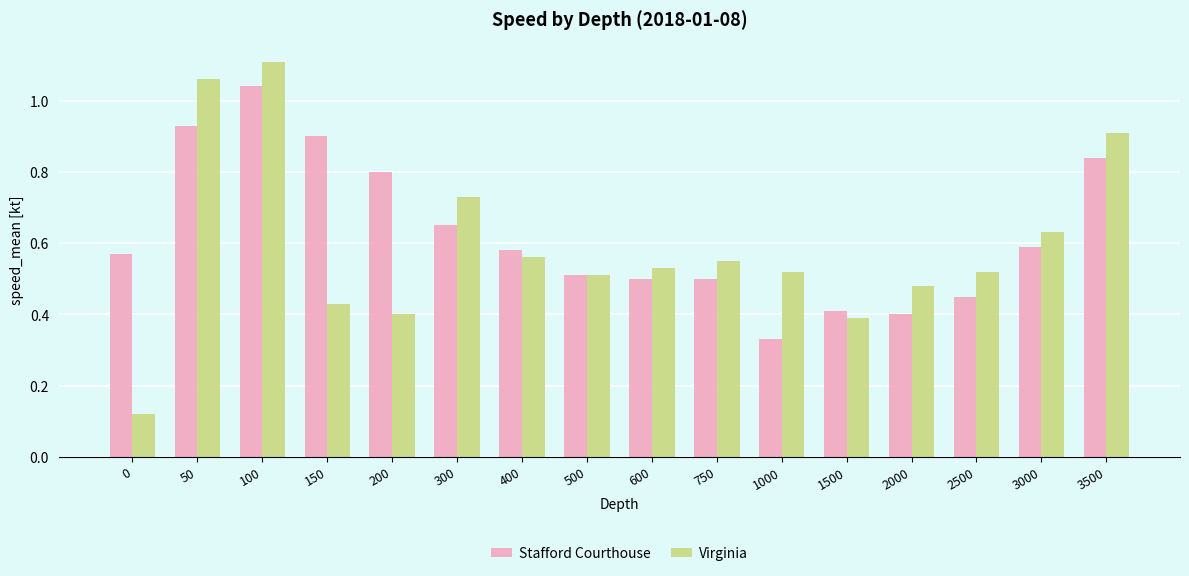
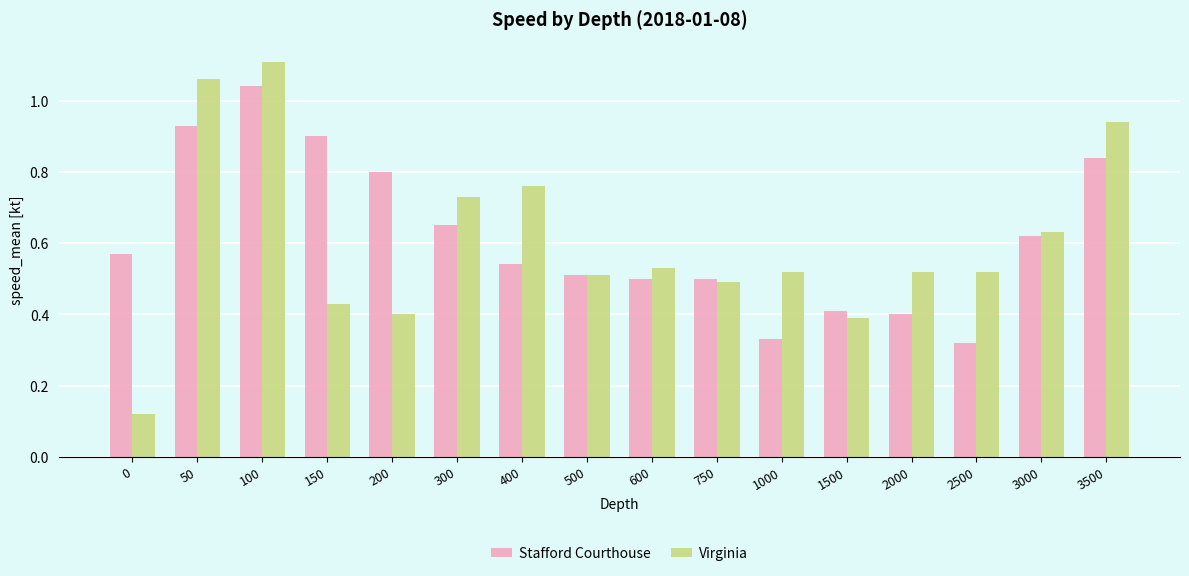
  {
    "Stafford Courthouse": {
      "0": 0.57,
      "50": 0.93,
      "100": 1.04,
      "150": 0.90,
      "200": 0.80,
      "300": 0.65,
-     "400": 0.58,
+     "400": 0.54,
      "500": 0.51,
      "600": 0.50,
      "750": 0.50,
      "1000": 0.33,
      "1500": 0.41,
      "2000": 0.40,
-     "2500": 0.45,
-     "3000": 0.59,
+     "2500": 0.32,
+     "3000": 0.62,
      "3500": 0.84
    },
    "Virginia": {
      "0": 0.12,
      "50": 1.06,
      "100": 1.11,
      "150": 0.43,
      "200": 0.40,
      "300": 0.73,
-     "400": 0.56,
+     "400": 0.76,
      "500": 0.51,
      "600": 0.53,
-     "750": 0.55,
+     "750": 0.49,
      "1000": 0.52,
      "1500": 0.39,
-     "2000": 0.48,
+     "2000": 0.52,
      "2500": 0.52,
      "3000": 0.63,
-     "3500": 0.91
+     "3500": 0.94
    }
  }
